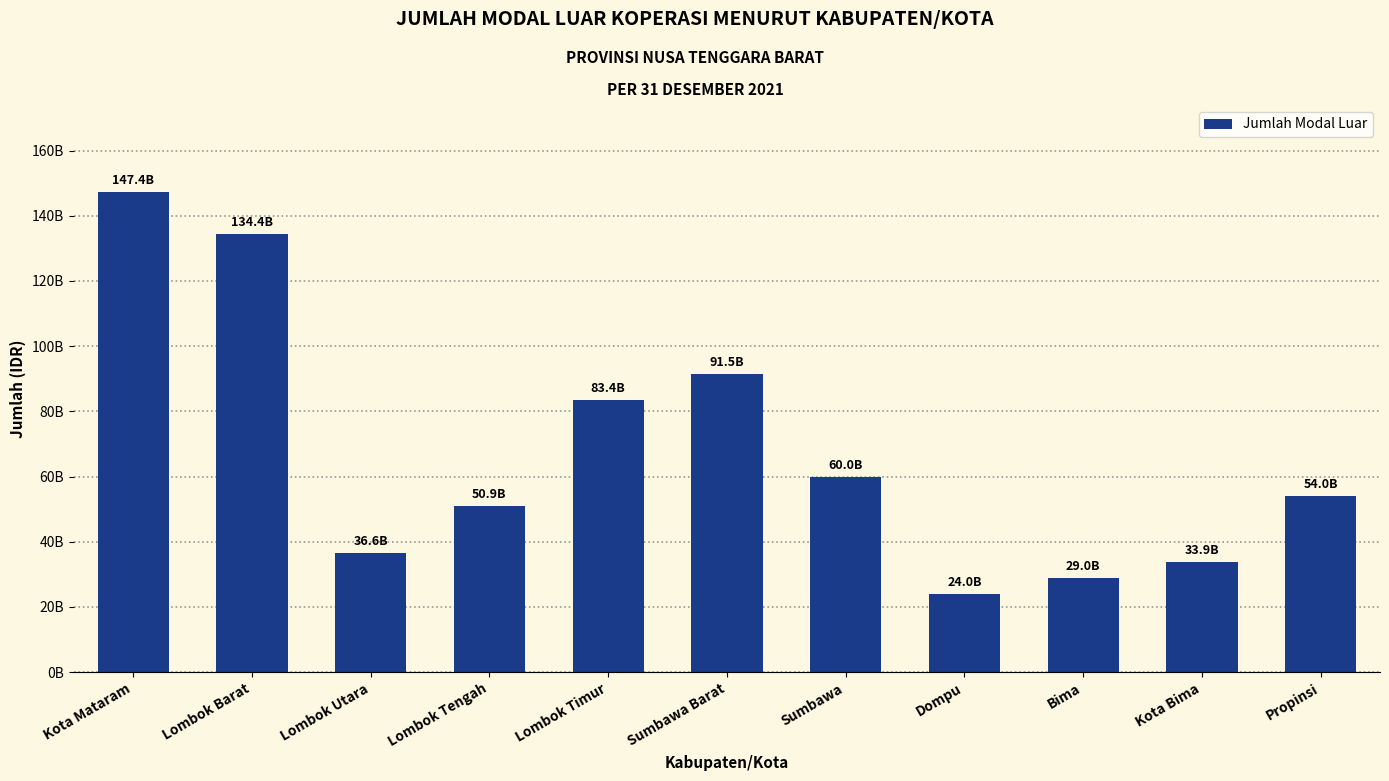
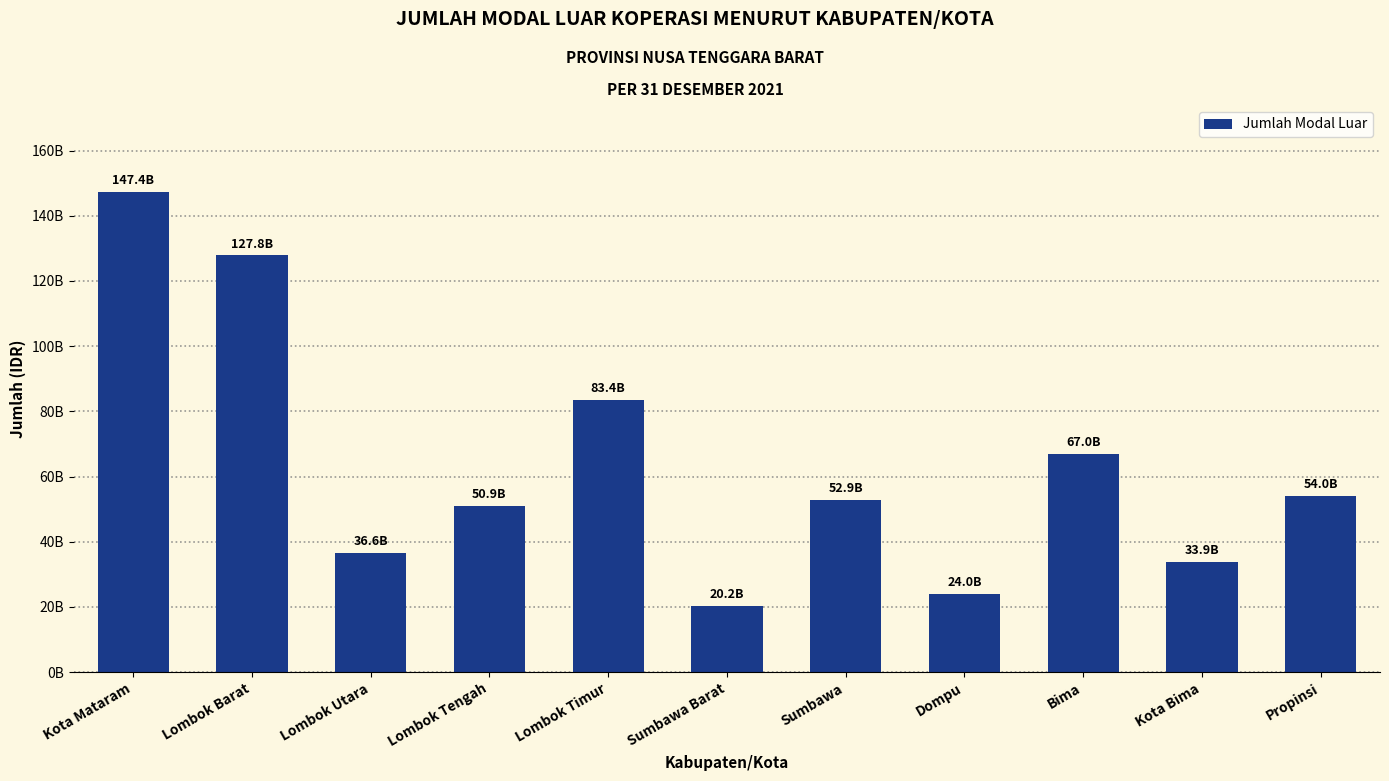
  {
    "Kota Mataram": "147.4B",
-   "Lombok Barat": "134.4B",
+   "Lombok Barat": "127.8B",
    "Lombok Utara": "36.6B",
    "Lombok Tengah": "50.9B",
    "Lombok Timur": "83.4B",
-   "Sumbawa Barat": "91.5B",
-   "Sumbawa": "60.0B",
+   "Sumbawa Barat": "20.2B",
+   "Sumbawa": "52.9B",
    "Dompu": "24.0B",
-   "Bima": "29.0B",
+   "Bima": "67.0B",
    "Kota Bima": "33.9B",
    "Propinsi": "54.0B"
  }
